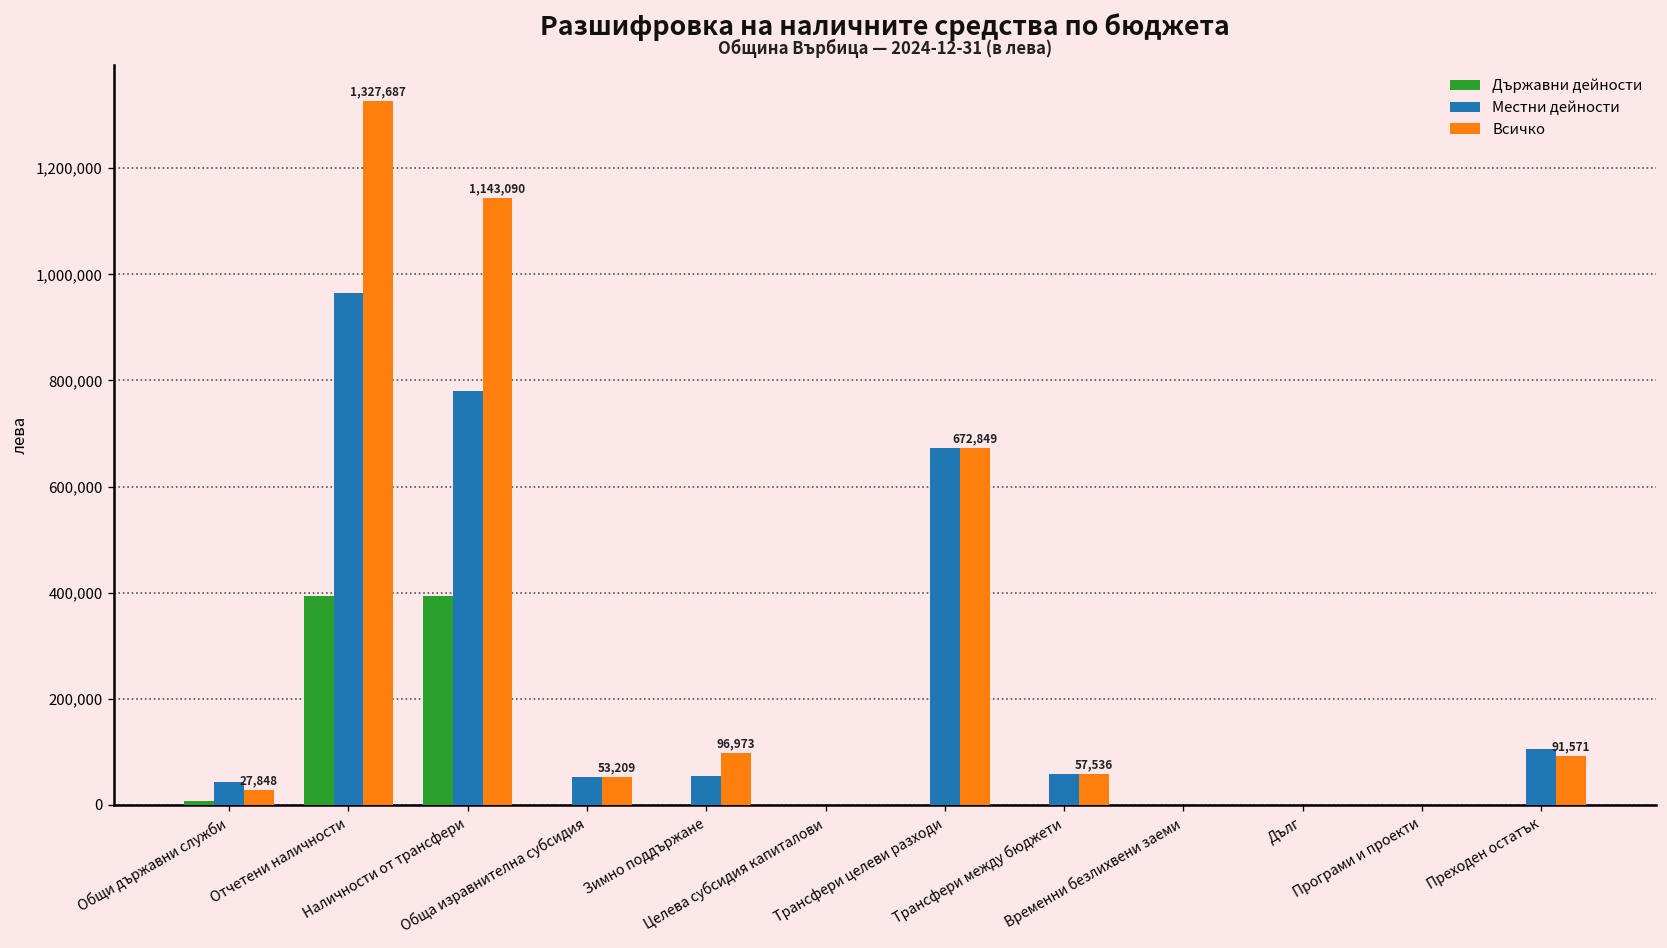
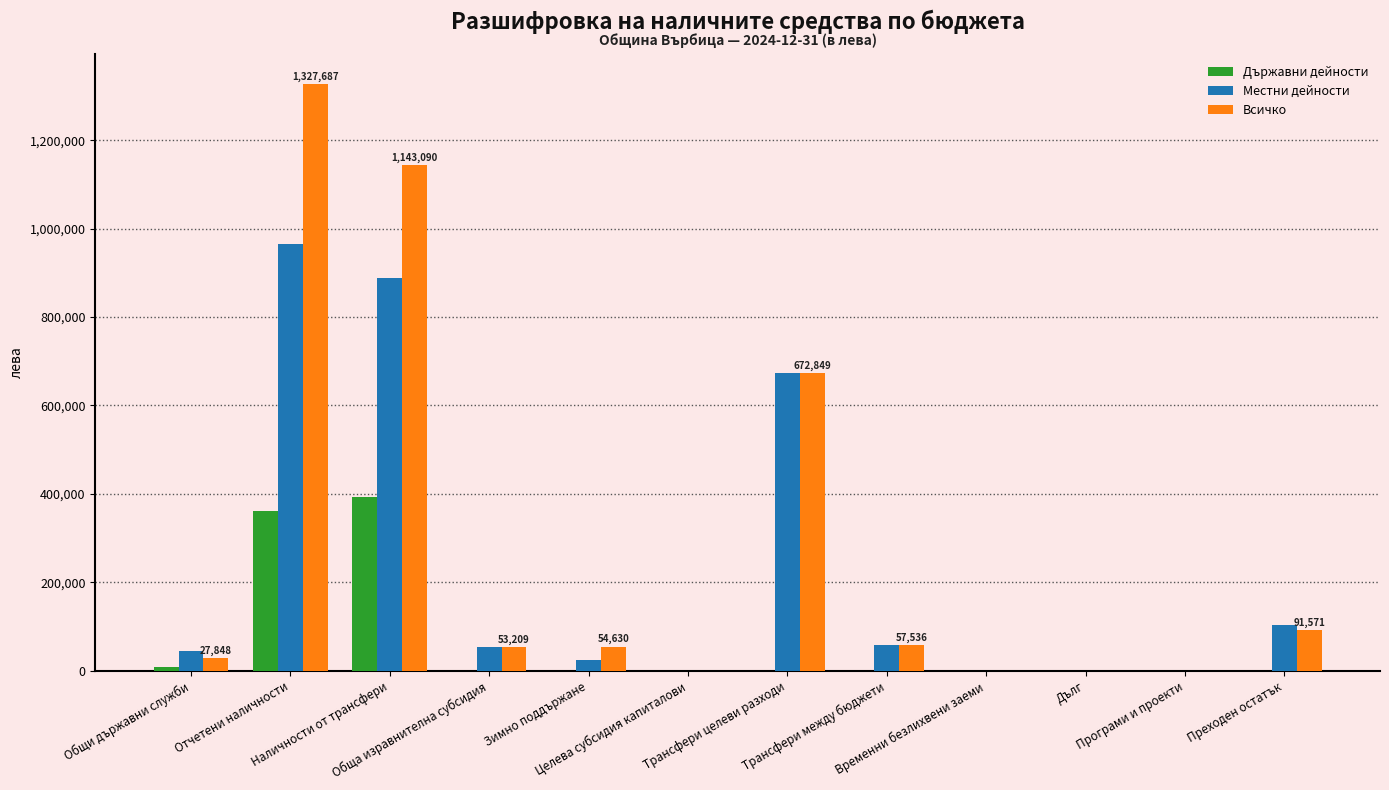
  {
    "Държавни дейности": {
      "Общи държавни служби": "10,000",
-     "Отчетени наличности": "390,000",
+     "Отчетени наличности": "360,000",
      "Наличности от трансфери": "390,000",
      "Обща изравнителна субсидия": "0",
      "Зимно поддържане": "0",
      "Целева субсидия капиталови": "0",
      "Трансфери целеви разходи": "0",
      "Трансфери между бюджети": "0",
      "Временни безлихвени заеми": "0",
      "Дълг": "0",
      "Програми и проекти": "0",
      "Преходен остатък": "0"
    },
    "Местни дейности": {
      "Общи държавни служби": "40,000",
      "Отчетени наличности": "970,000",
-     "Наличности от трансфери": "780,000",
-     "Зимно поддържане": "50,000",
+     "Наличности от трансфери": "890,000",
+     "Зимно поддържане": "30,000",
      "Целева субсидия капиталови": "0",
      "Временни безлихвени заеми": "0",
      "Дълг": "0",
      "Програми и проекти": "0",
      "Преходен остатък": "100,000"
    },
    "Всичко": {
      "Общи държавни служби": "27,848",
      "Отчетени наличности": "1,327,687",
      "Наличности от трансфери": "1,143,090",
      "Обща изравнителна субсидия": "53,209",
-     "Зимно поддържане": "96,973",
+     "Зимно поддържане": "54,630",
      "Трансфери целеви разходи": "672,849",
      "Трансфери между бюджети": "57,536",
      "Преходен остатък": "91,571"
    }
  }
